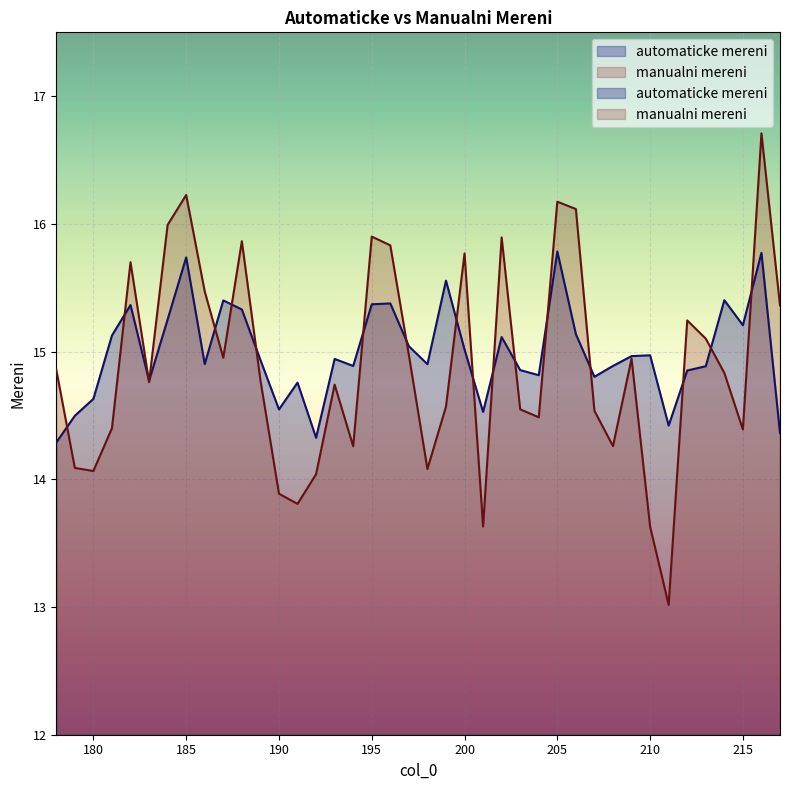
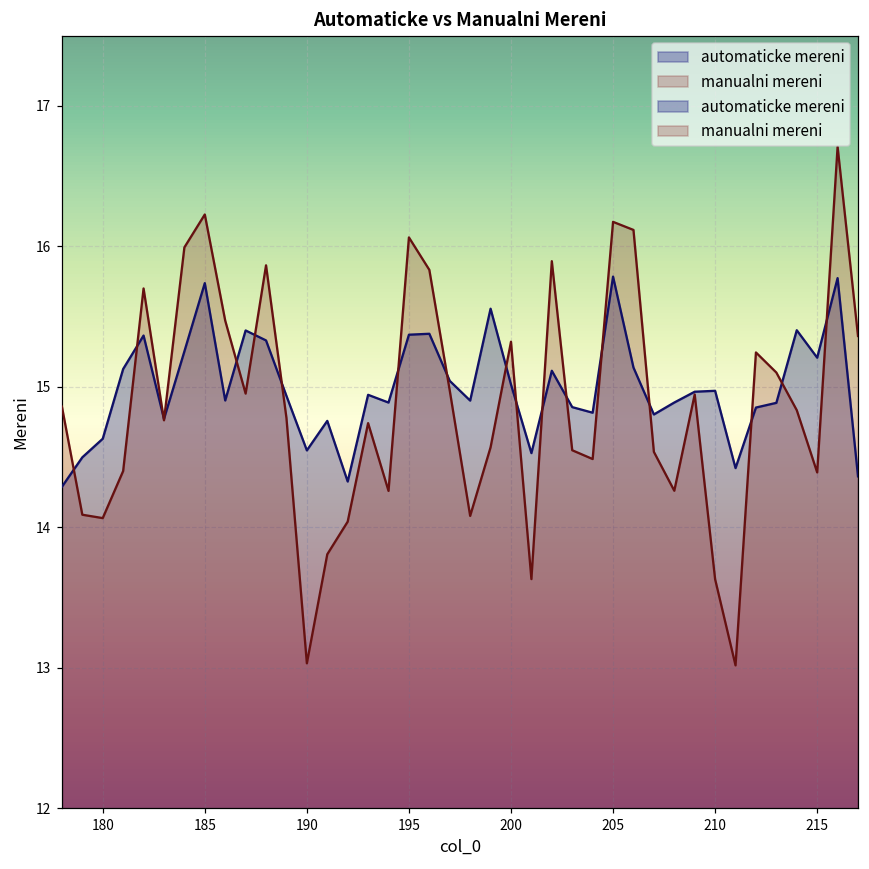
  {
    "automaticke mereni": {
      "180": 14.63,
      "185": 15.74,
      "190": 14.55,
      "195": 15.37,
      "200": 15.02,
      "205": 15.78,
      "210": 14.97,
      "215": 15.21
    },
    "manualni mereni": {
      "180": 14.07,
      "185": 16.23,
-     "190": 13.89,
-     "195": 15.90,
-     "200": 15.77,
+     "190": 13.03,
+     "195": 16.06,
+     "200": 15.32,
      "205": 16.17,
      "210": 13.63,
      "215": 14.39
    }
  }
